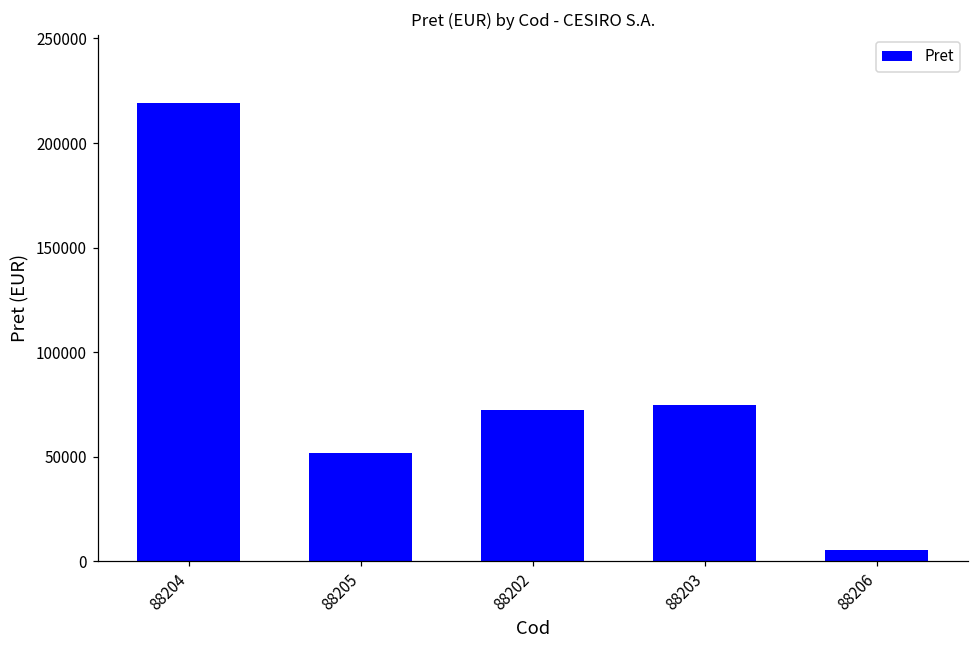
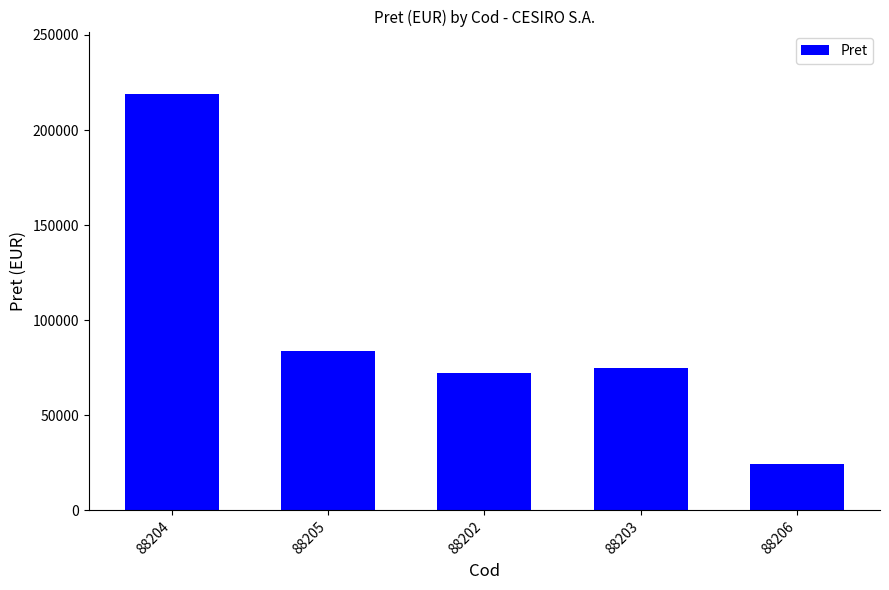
  {
    "88204": 219000,
-   "88205": 52000,
+   "88205": 84000,
    "88202": 72000,
    "88203": 75000,
-   "88206": 5000
+   "88206": 25000
  }
